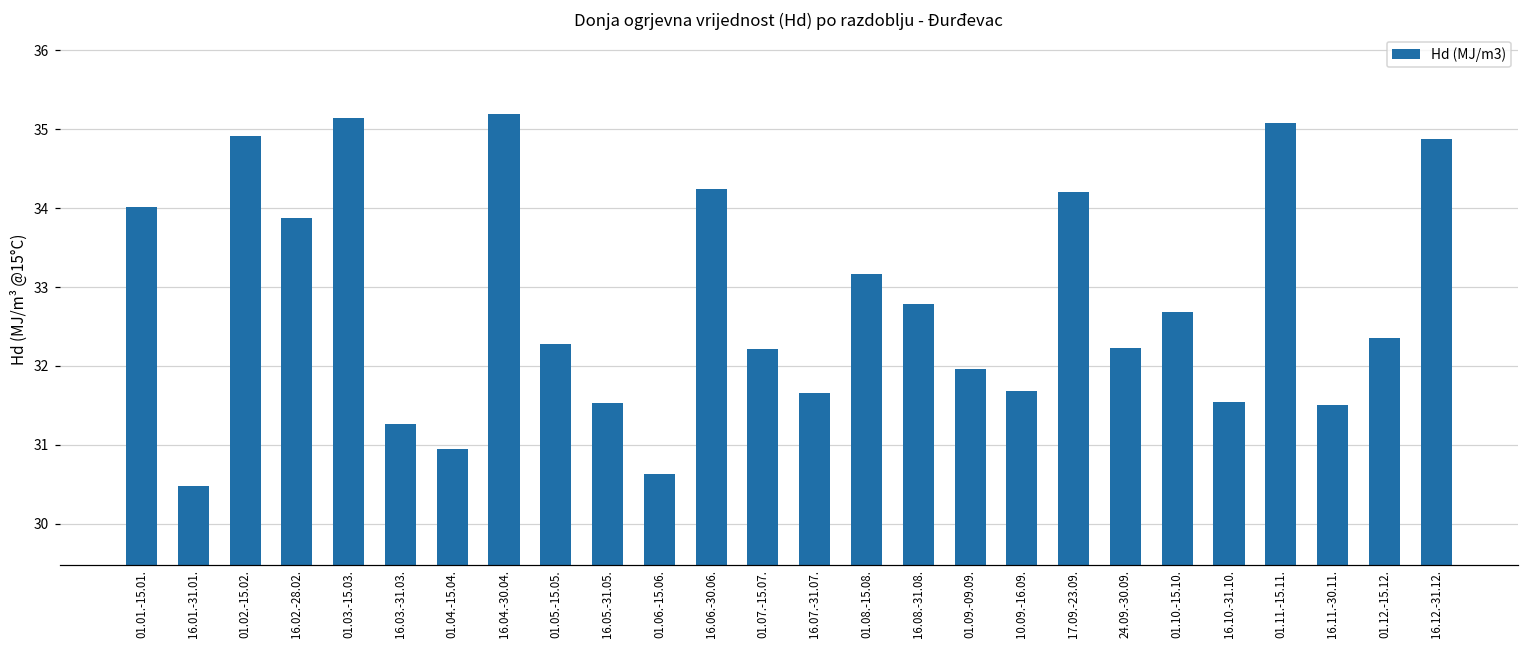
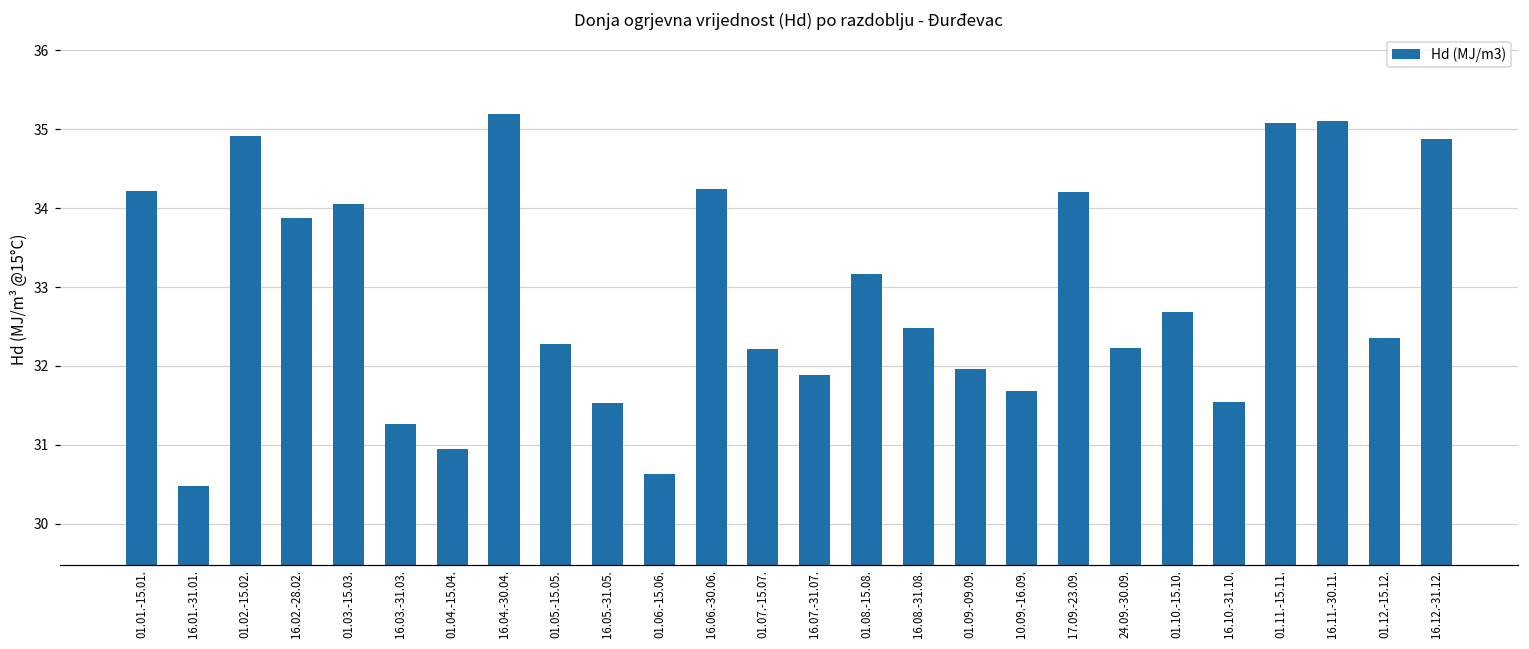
  {
-   "01.01.-15.01.": 34.0,
+   "01.01.-15.01.": 34.2,
    "16.01.-31.01.": 30.5,
    "01.02.-15.02.": 34.9,
    "16.02.-28.02.": 33.9,
-   "01.03.-15.03.": 35.1,
+   "01.03.-15.03.": 34.1,
    "16.03.-31.03.": 31.3,
    "01.04.-15.04.": 31.0,
    "16.04.-30.04.": 35.2,
    "01.05.-15.05.": 32.3,
    "16.05.-31.05.": 31.5,
    "01.06.-15.06.": 30.6,
    "16.06.-30.06.": 34.3,
    "01.07.-15.07.": 32.2,
-   "16.07.-31.07.": 31.7,
+   "16.07.-31.07.": 31.9,
    "01.08.-15.08.": 33.2,
-   "16.08.-31.08.": 32.8,
+   "16.08.-31.08.": 32.5,
    "01.09.-09.09.": 32.0,
    "10.09.-16.09.": 31.7,
    "17.09.-23.09.": 34.2,
    "24.09.-30.09.": 32.2,
    "01.10.-15.10.": 32.7,
    "16.10.-31.10.": 31.5,
    "01.11.-15.11.": 35.1,
-   "16.11.-30.11.": 31.5,
+   "16.11.-30.11.": 35.1,
    "01.12.-15.12.": 32.4,
    "16.12.-31.12.": 34.9
  }
